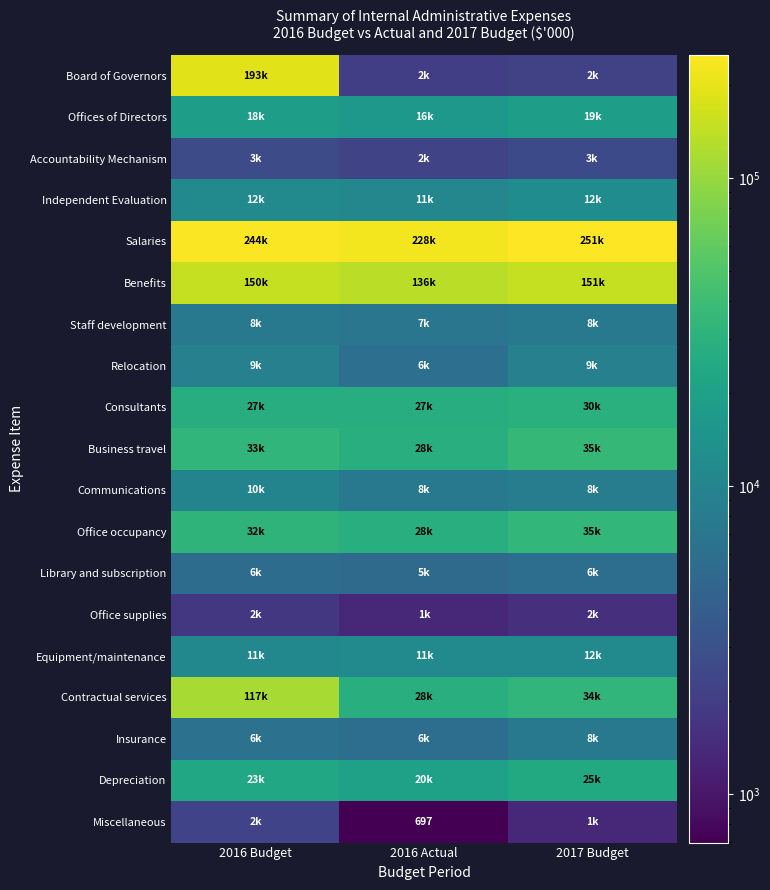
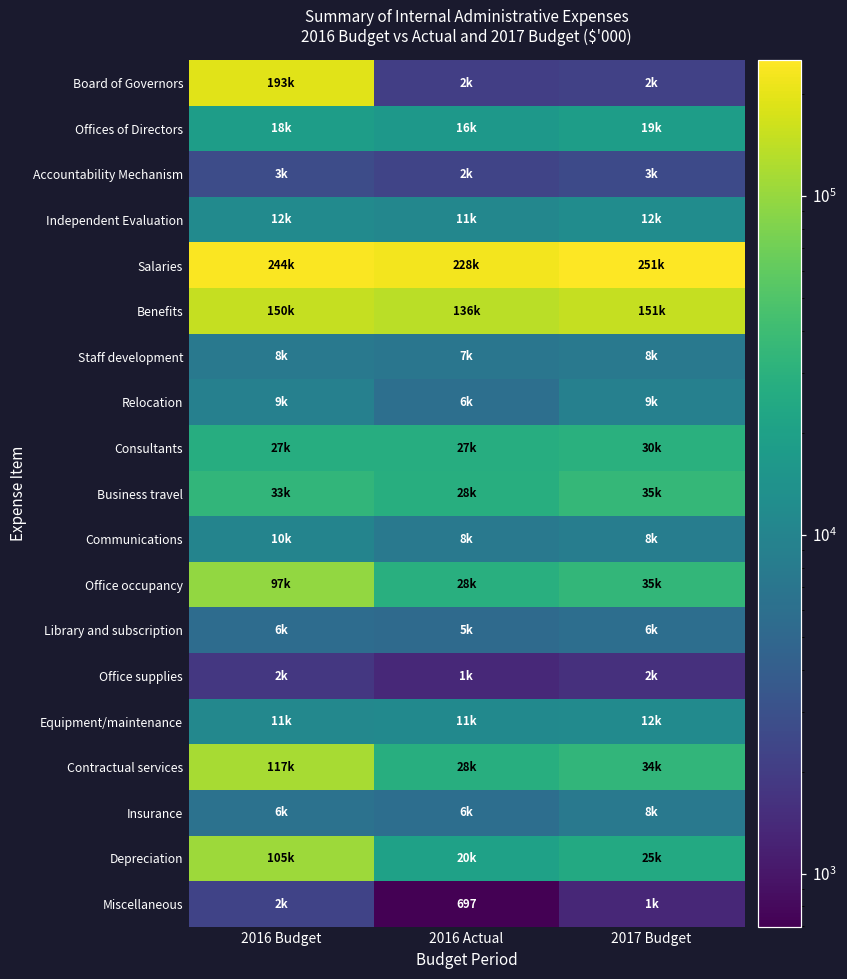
  {
    "Board of Governors": {
      "2016 Budget": "193k",
      "2016 Actual": "2k",
      "2017 Budget": "2k"
    },
    "Offices of Directors": {
      "2016 Budget": "18k",
      "2016 Actual": "16k",
      "2017 Budget": "19k"
    },
    "Accountability Mechanism": {
      "2016 Budget": "3k",
      "2016 Actual": "2k",
      "2017 Budget": "3k"
    },
    "Independent Evaluation": {
      "2016 Budget": "12k",
      "2016 Actual": "11k",
      "2017 Budget": "12k"
    },
    "Salaries": {
      "2016 Budget": "244k",
      "2016 Actual": "228k",
      "2017 Budget": "251k"
    },
    "Benefits": {
      "2016 Budget": "150k",
      "2016 Actual": "136k",
      "2017 Budget": "151k"
    },
    "Staff development": {
      "2016 Budget": "8k",
      "2016 Actual": "7k",
      "2017 Budget": "8k"
    },
    "Relocation": {
      "2016 Budget": "9k",
      "2016 Actual": "6k",
      "2017 Budget": "9k"
    },
    "Consultants": {
      "2016 Budget": "27k",
      "2016 Actual": "27k",
      "2017 Budget": "30k"
    },
    "Business travel": {
      "2016 Budget": "33k",
      "2016 Actual": "28k",
      "2017 Budget": "35k"
    },
    "Communications": {
      "2016 Budget": "10k",
      "2016 Actual": "8k",
      "2017 Budget": "8k"
    },
    "Office occupancy": {
-     "2016 Budget": "32k",
+     "2016 Budget": "97k",
      "2016 Actual": "28k",
      "2017 Budget": "35k"
    },
    "Library and subscription": {
      "2016 Budget": "6k",
      "2016 Actual": "5k",
      "2017 Budget": "6k"
    },
    "Office supplies": {
      "2016 Budget": "2k",
      "2016 Actual": "1k",
      "2017 Budget": "2k"
    },
    "Equipment/maintenance": {
      "2016 Budget": "11k",
      "2016 Actual": "11k",
      "2017 Budget": "12k"
    },
    "Contractual services": {
      "2016 Budget": "117k",
      "2016 Actual": "28k",
      "2017 Budget": "34k"
    },
    "Insurance": {
      "2016 Budget": "6k",
      "2016 Actual": "6k",
      "2017 Budget": "8k"
    },
    "Depreciation": {
-     "2016 Budget": "23k",
+     "2016 Budget": "105k",
      "2016 Actual": "20k",
      "2017 Budget": "25k"
    },
    "Miscellaneous": {
      "2016 Budget": "2k",
      "2016 Actual": "697",
      "2017 Budget": "1k"
    }
  }
